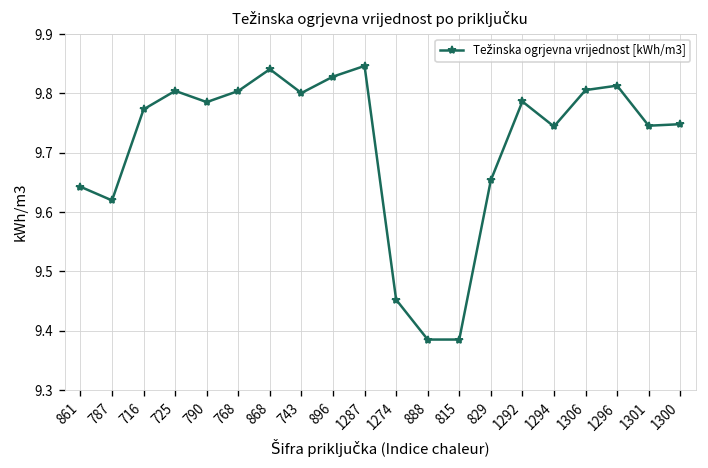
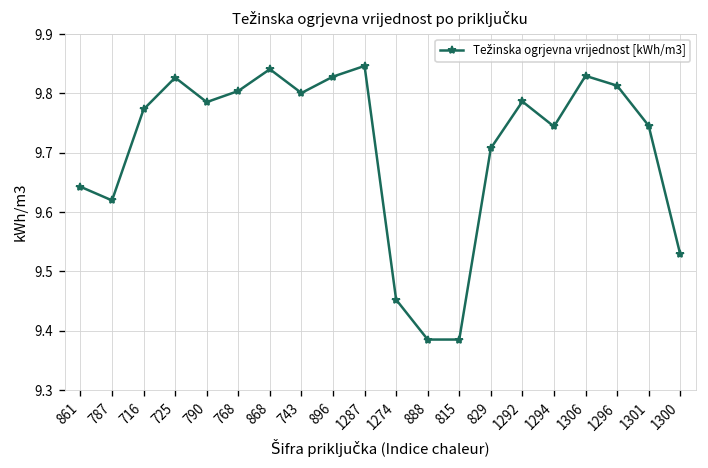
  {
    "861": 9.64,
    "787": 9.62,
    "716": 9.77,
-   "725": 9.80,
+   "725": 9.83,
    "790": 9.79,
    "768": 9.80,
    "868": 9.84,
    "743": 9.80,
    "896": 9.83,
    "1287": 9.85,
    "1274": 9.45,
    "888": 9.39,
    "815": 9.39,
-   "829": 9.65,
+   "829": 9.71,
    "1292": 9.79,
    "1294": 9.74,
-   "1306": 9.81,
+   "1306": 9.83,
    "1296": 9.81,
    "1301": 9.75,
-   "1300": 9.75
+   "1300": 9.53
  }
